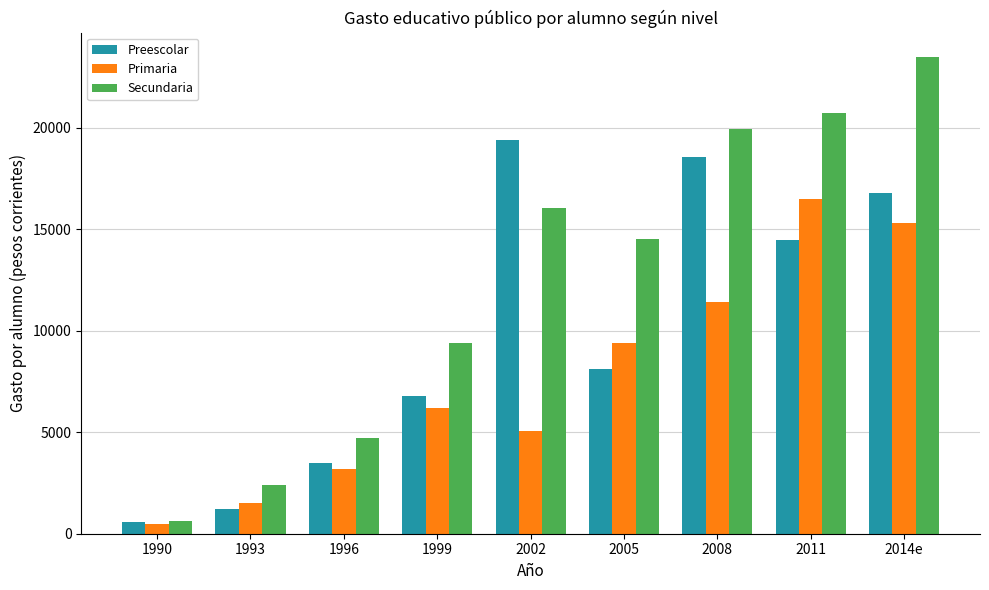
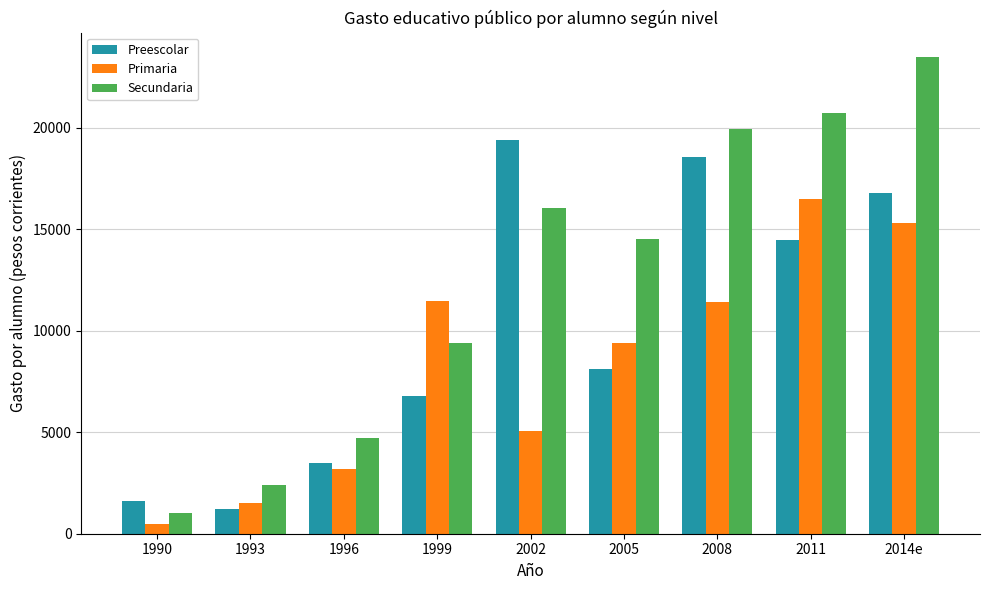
  {
    "Preescolar": {
-     "1990": 600,
+     "1990": 1600,
      "1993": 1200,
      "1996": 3500,
      "1999": 6800,
      "2002": 19400,
      "2005": 8100,
      "2008": 18600,
      "2011": 14500,
      "2014e": 16800
    },
    "Primaria": {
      "1990": 500,
      "1993": 1500,
      "1996": 3200,
-     "1999": 6200,
+     "1999": 11500,
      "2002": 5100,
      "2005": 9400,
      "2008": 11400,
      "2011": 16500,
      "2014e": 15300
    },
    "Secundaria": {
-     "1990": 600,
+     "1990": 1000,
      "1993": 2400,
      "1996": 4700,
      "1999": 9400,
      "2002": 16000,
      "2005": 14500,
      "2008": 19900,
      "2011": 20700,
      "2014e": 23500
    }
  }
